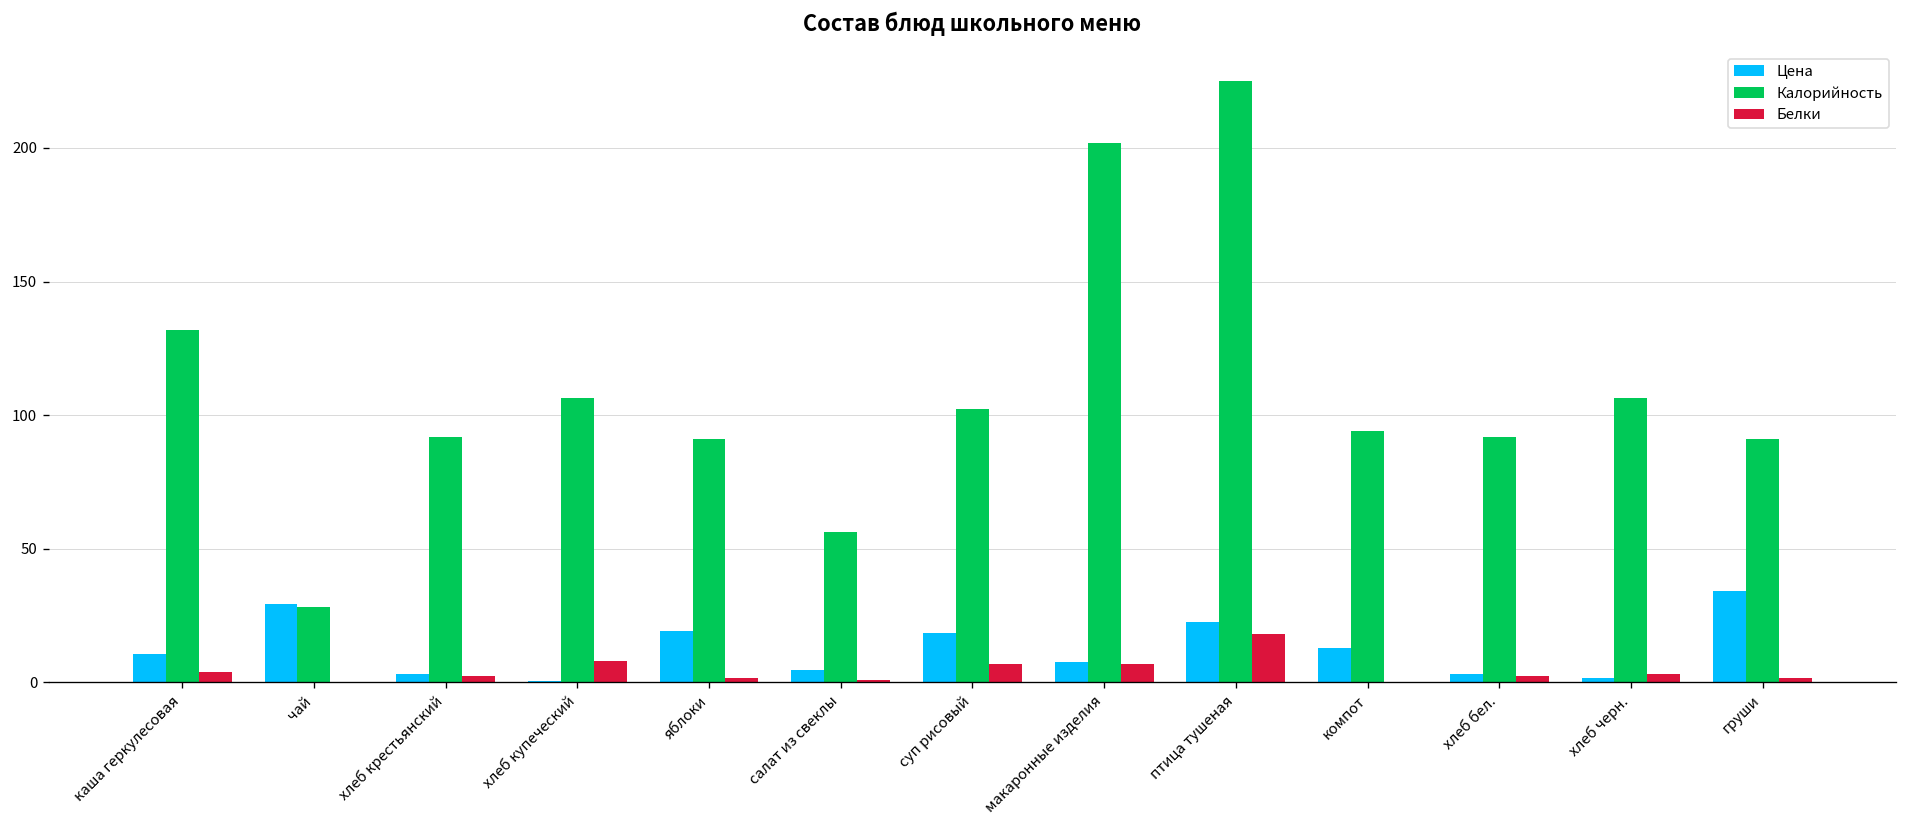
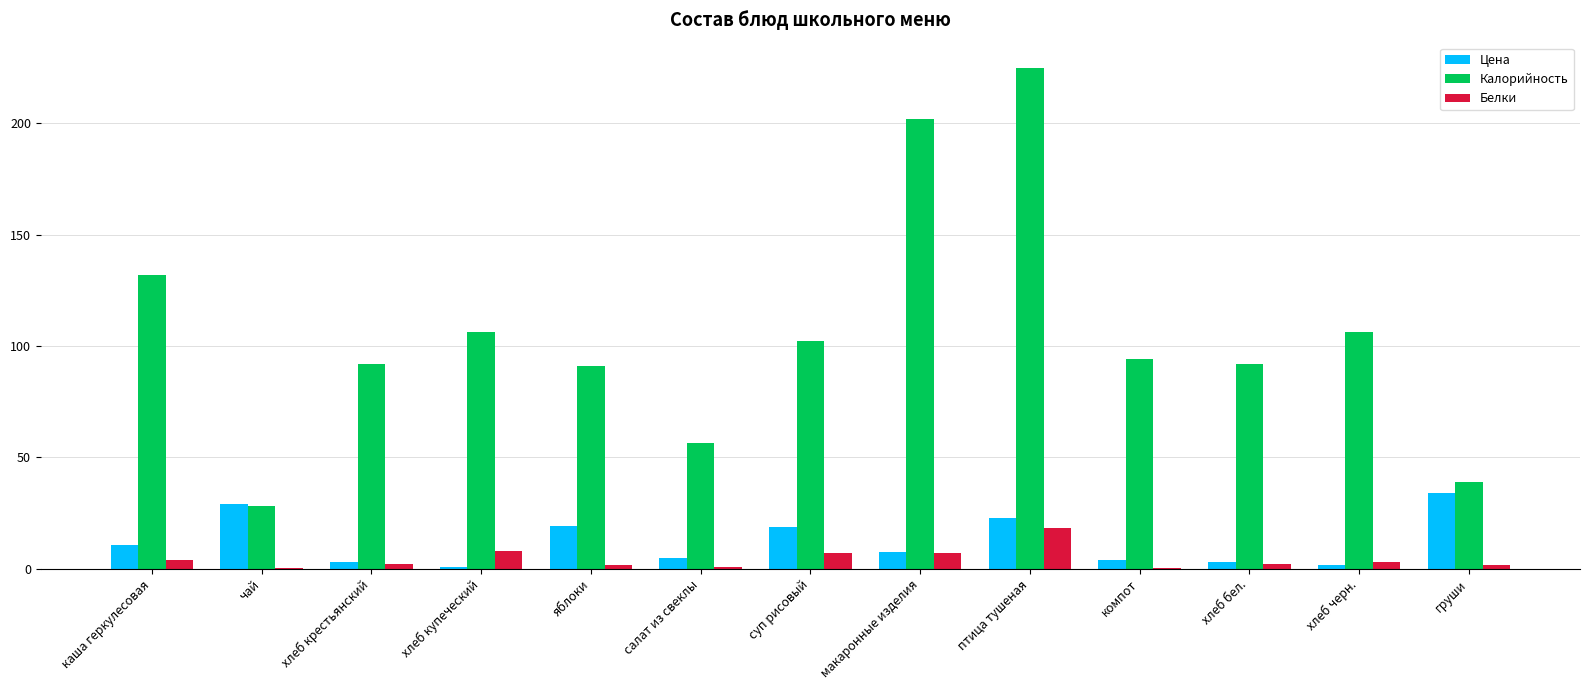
  {
    "Цена": {
      "каша геркулесовая": 11,
      "чай": 29,
      "хлеб крестьянский": 3,
      "яблоки": 19,
      "салат из свеклы": 5,
      "суп рисовый": 18,
      "макаронные изделия": 8,
      "птица тушеная": 23,
-     "компот": 13,
+     "компот": 4,
      "хлеб бел.": 3,
      "хлеб черн.": 2,
      "груши": 34
    },
    "Калорийность": {
      "каша геркулесовая": 132,
      "чай": 28,
      "хлеб крестьянский": 92,
      "хлеб купеческий": 106,
      "яблоки": 91,
      "салат из свеклы": 56,
      "суп рисовый": 102,
      "макаронные изделия": 202,
      "птица тушеная": 225,
      "компот": 94,
      "хлеб бел.": 92,
      "хлеб черн.": 106,
-     "груши": 91
+     "груши": 39
    },
    "Белки": {
      "каша геркулесовая": 4,
      "хлеб крестьянский": 2,
      "хлеб купеческий": 8,
      "яблоки": 2,
      "суп рисовый": 7,
      "макаронные изделия": 7,
      "птица тушеная": 18,
      "хлеб бел.": 2,
      "хлеб черн.": 3,
      "груши": 2
    }
  }
